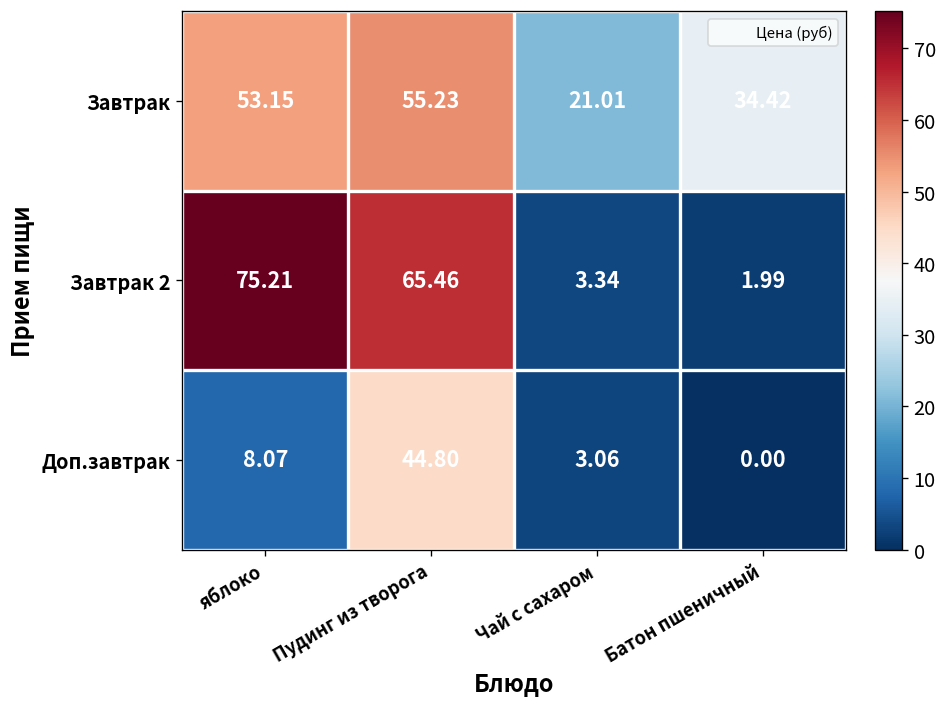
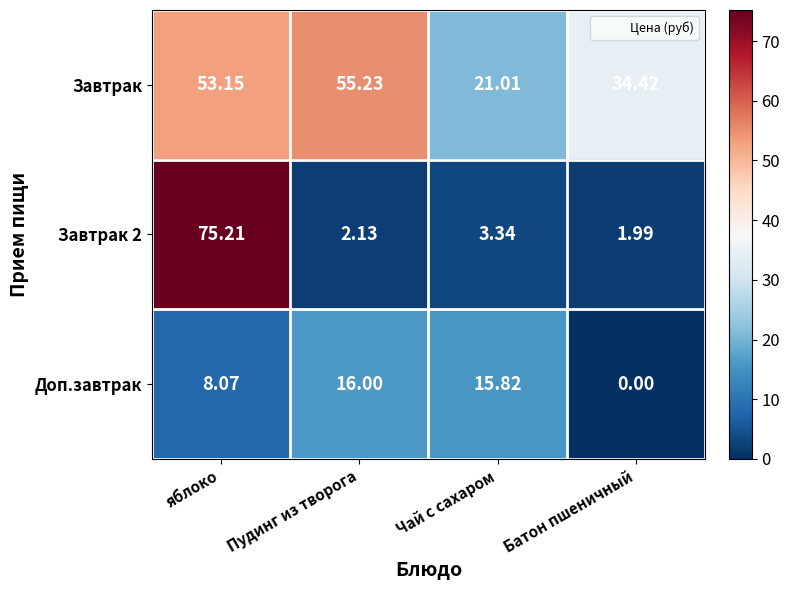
  {
    "Завтрак": {
      "яблоко": 53.15,
      "Пудинг из творога": 55.23,
      "Чай с сахаром": 21.01
    },
    "Завтрак 2": {
      "яблоко": 75.21,
-     "Пудинг из творога": 65.46,
+     "Пудинг из творога": 2.13,
      "Чай с сахаром": 3.34,
      "Батон пшеничный": 1.99
    },
    "Доп.завтрак": {
      "яблоко": 8.07,
-     "Пудинг из творога": 44.80,
-     "Чай с сахаром": 3.06,
+     "Пудинг из творога": 16.00,
+     "Чай с сахаром": 15.82,
      "Батон пшеничный": 0.00
    }
  }
